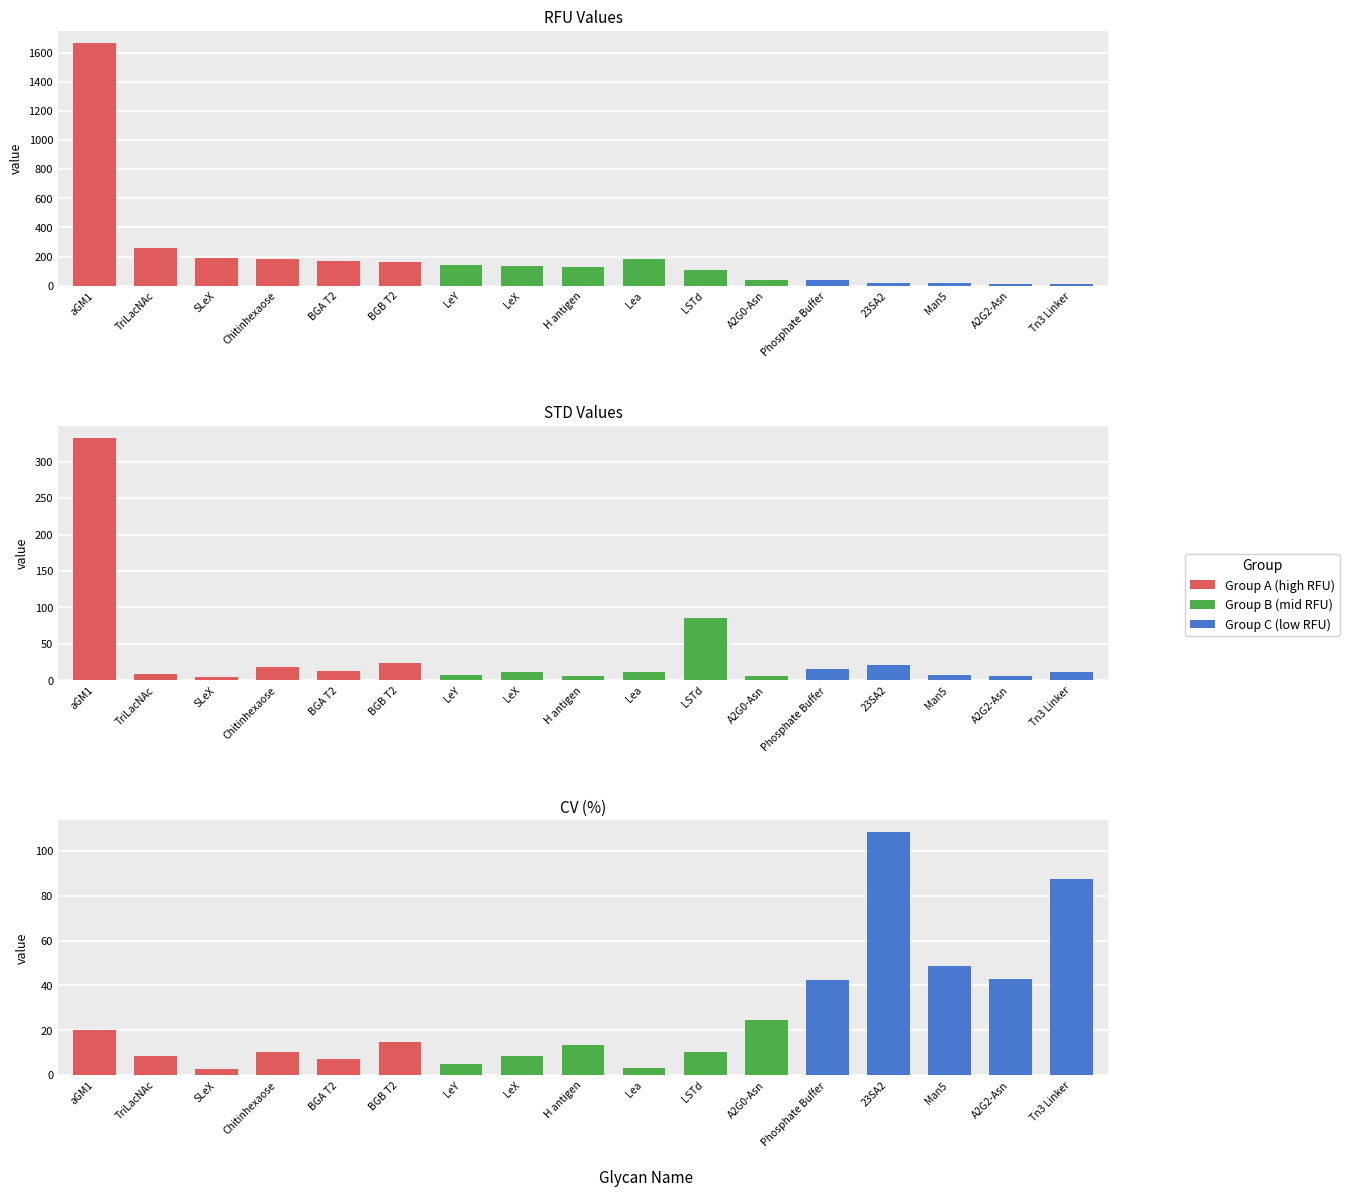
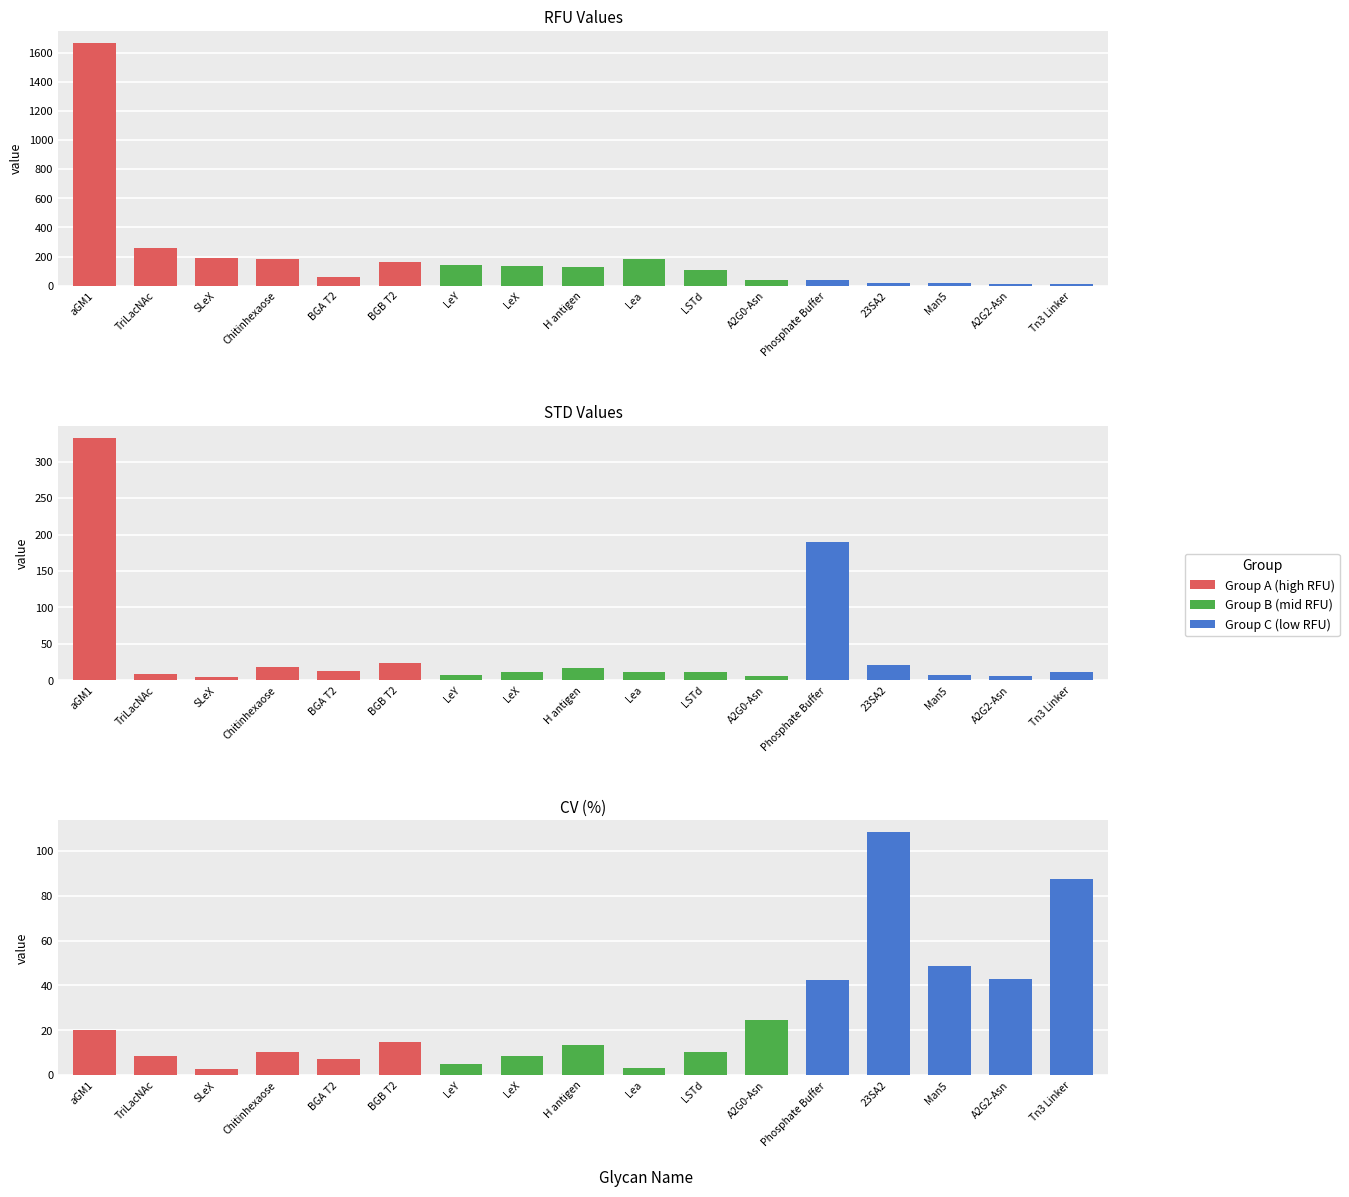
  {
    "RFU Values": {
      "aGM1": 1670,
      "TriLacNAc": 260,
      "SLeX": 190,
      "Chitinhexaose": 180,
-     "BGA T2": 170,
+     "BGA T2": 60,
      "BGB T2": 160,
      "LeY": 140,
      "LeX": 140,
      "H antigen": 130,
      "Lea": 180,
      "LSTd": 110,
      "A2G0-Asn": 40,
      "Phosphate Buffer": 40,
      "23SA2": 20
    },
    "STD Values": {
      "aGM1": 330,
      "TriLacNAc": 10,
      "SLeX": 0,
      "Chitinhexaose": 20,
      "BGA T2": 10,
      "BGB T2": 20,
      "LeY": 10,
      "LeX": 10,
-     "H antigen": 10,
+     "H antigen": 20,
      "Lea": 10,
-     "LSTd": 90,
+     "LSTd": 10,
      "A2G0-Asn": 10,
-     "Phosphate Buffer": 20,
+     "Phosphate Buffer": 190,
      "23SA2": 20,
      "Man5": 10,
      "A2G2-Asn": 10,
      "Tn3 Linker": 10
    },
    "CV (%)": {
      "aGM1": 20,
      "TriLacNAc": 9,
      "SLeX": 3,
      "Chitinhexaose": 10,
      "BGA T2": 7,
      "BGB T2": 15,
      "LeY": 5,
      "LeX": 9,
      "H antigen": 13,
      "Lea": 3,
      "LSTd": 10,
      "A2G0-Asn": 25,
      "Phosphate Buffer": 42,
      "23SA2": 108,
      "Man5": 49,
      "A2G2-Asn": 43,
      "Tn3 Linker": 87
    }
  }
